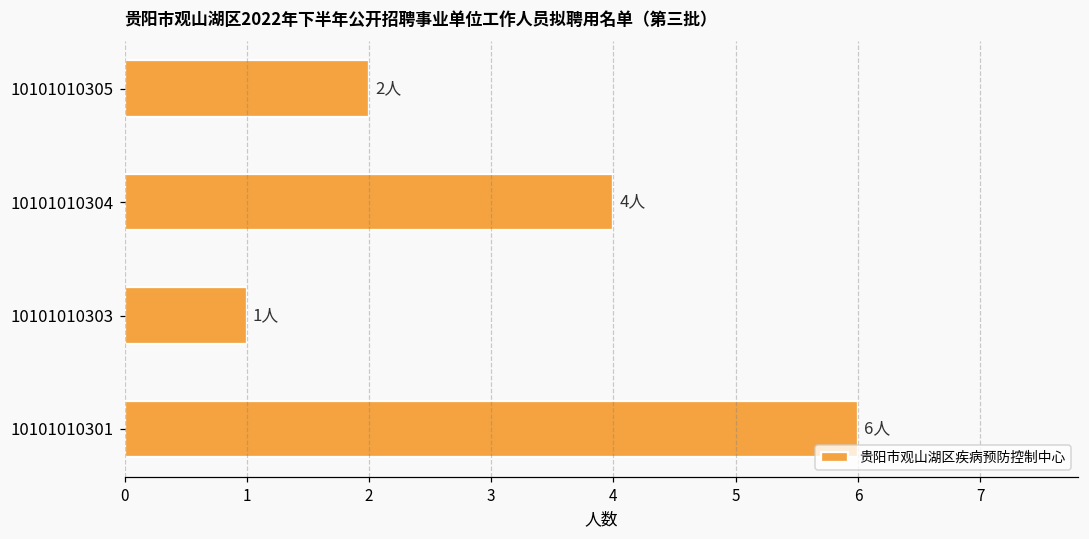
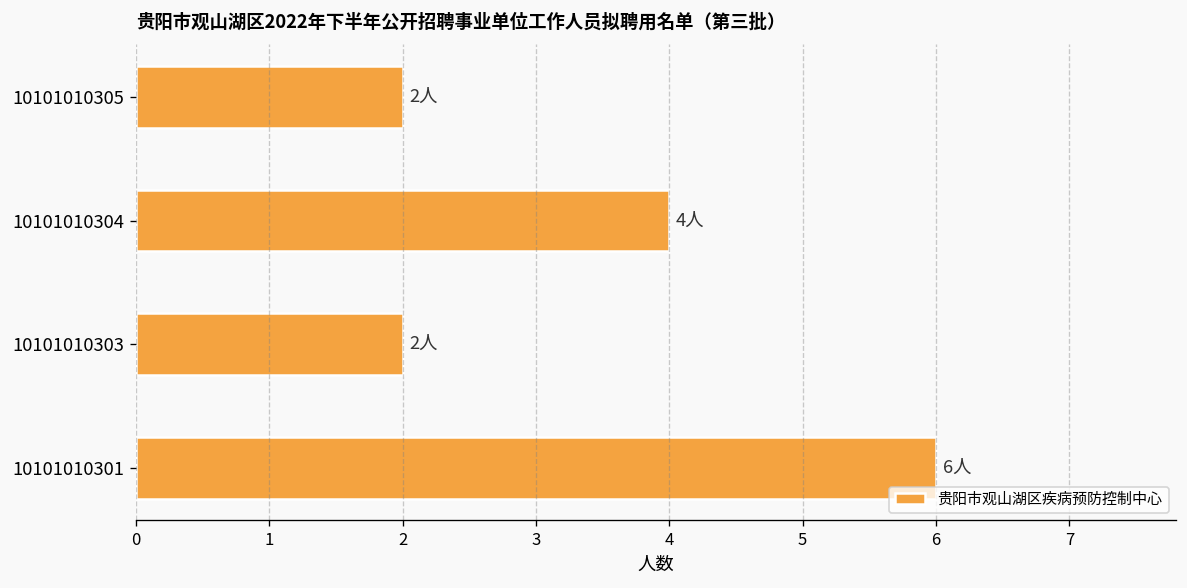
  {
    "10101010305": "2人",
    "10101010304": "4人",
-   "10101010303": "1人",
+   "10101010303": "2人",
    "10101010301": "6人"
  }
